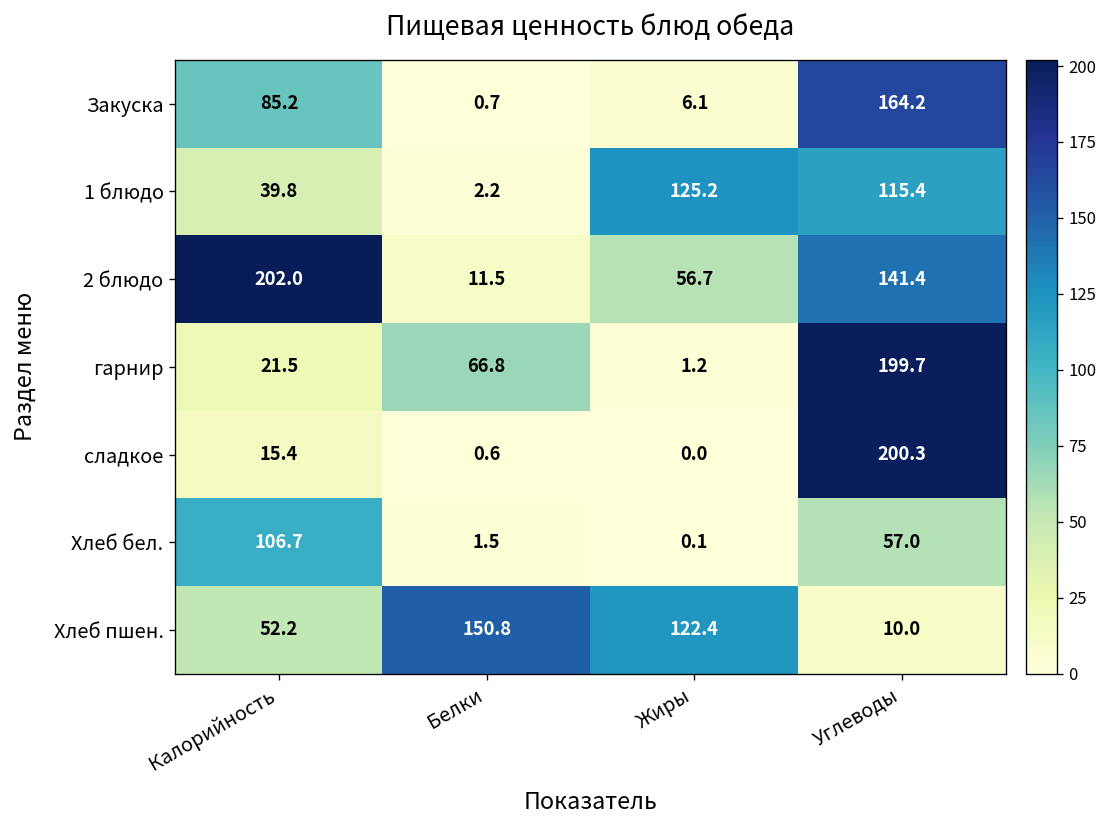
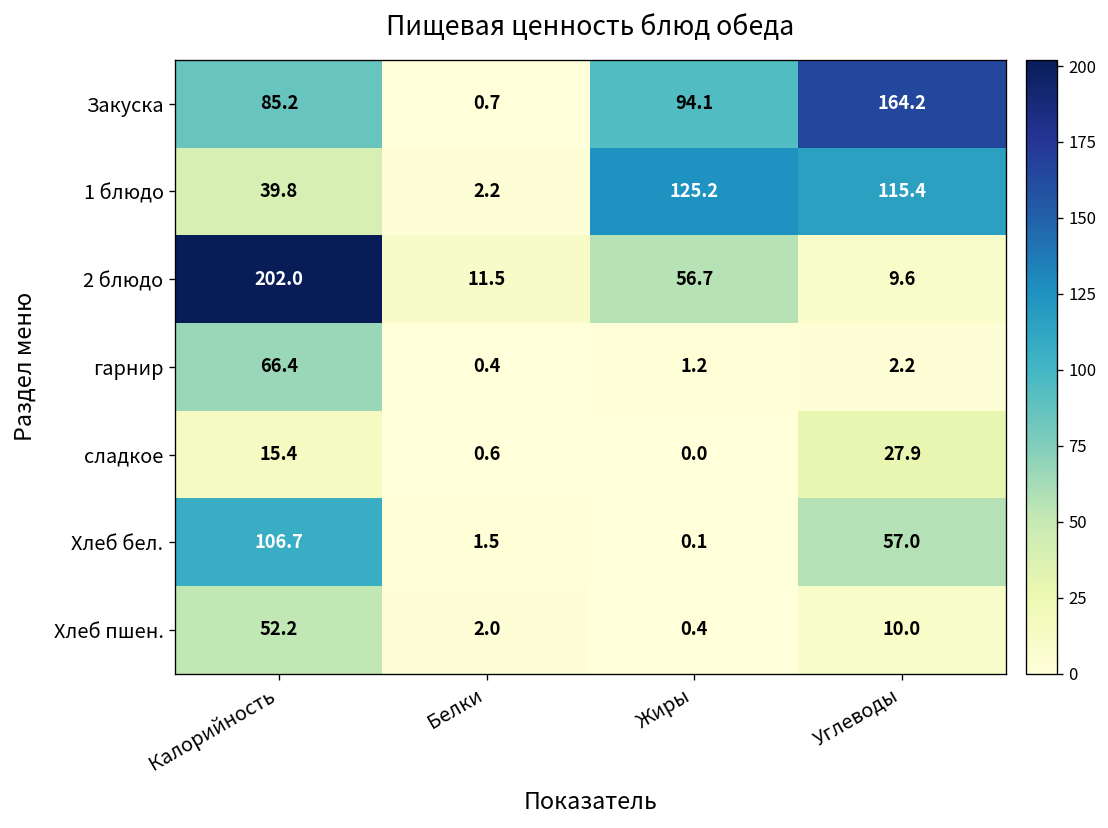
  {
    "Закуска": {
      "Калорийность": 85.2,
      "Белки": 0.7,
-     "Жиры": 6.1,
+     "Жиры": 94.1,
      "Углеводы": 164.2
    },
    "1 блюдо": {
      "Калорийность": 39.8,
      "Белки": 2.2,
      "Жиры": 125.2,
      "Углеводы": 115.4
    },
    "2 блюдо": {
      "Калорийность": 202.0,
      "Белки": 11.5,
      "Жиры": 56.7,
-     "Углеводы": 141.4
+     "Углеводы": 9.6
    },
    "гарнир": {
-     "Калорийность": 21.5,
-     "Белки": 66.8,
+     "Калорийность": 66.4,
+     "Белки": 0.4,
      "Жиры": 1.2,
-     "Углеводы": 199.7
+     "Углеводы": 2.2
    },
    "сладкое": {
      "Калорийность": 15.4,
      "Белки": 0.6,
      "Жиры": 0.0,
-     "Углеводы": 200.3
+     "Углеводы": 27.9
    },
    "Хлеб бел.": {
      "Калорийность": 106.7,
      "Белки": 1.5,
      "Жиры": 0.1,
      "Углеводы": 57.0
    },
    "Хлеб пшен.": {
      "Калорийность": 52.2,
-     "Белки": 150.8,
-     "Жиры": 122.4,
+     "Белки": 2.0,
+     "Жиры": 0.4,
      "Углеводы": 10.0
    }
  }
